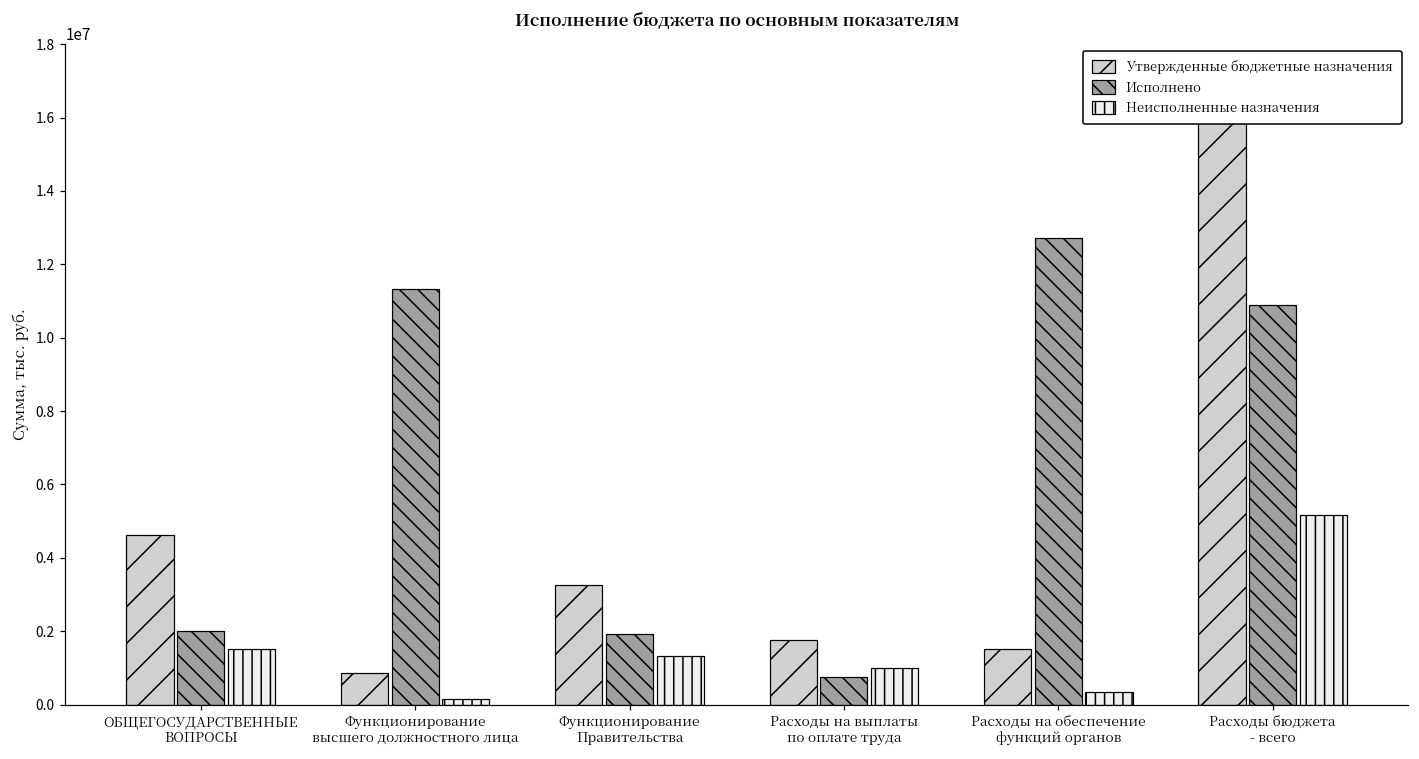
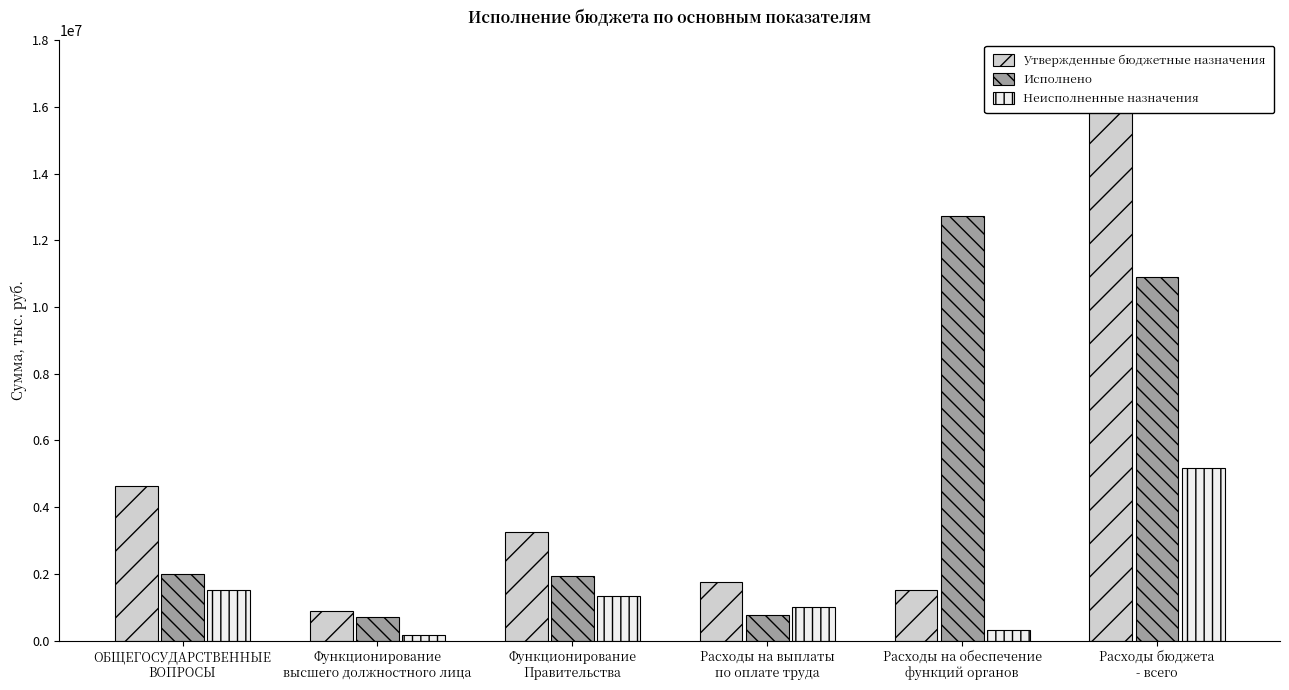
  {
    "Исполнено": {
      "ОБЩЕГОСУДАРСТВЕННЫЕ ВОПРОСЫ": 2000000,
-     "Функционирование высшего должностного лица": 11300000,
+     "Функционирование высшего должностного лица": 700000,
      "Функционирование Правительства": 1900000,
      "Расходы на выплаты по оплате труда": 800000,
      "Расходы на обеспечение функций органов": 12700000,
      "Расходы бюджета - всего": 10900000
    }
  }
